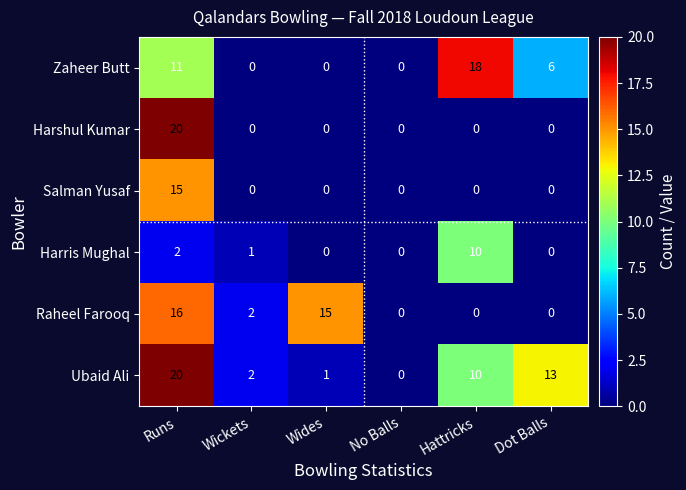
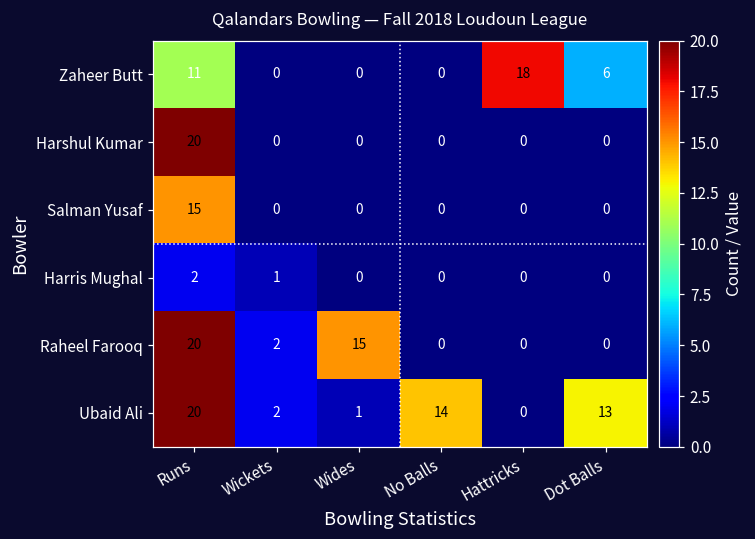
  {
    "Zaheer Butt": {
      "Runs": 11,
      "Wickets": 0,
      "Wides": 0,
      "No Balls": 0,
      "Hattricks": 18,
      "Dot Balls": 6
    },
    "Harshul Kumar": {
      "Runs": 20,
      "Wickets": 0,
      "Wides": 0,
      "No Balls": 0,
      "Hattricks": 0,
      "Dot Balls": 0
    },
    "Salman Yusaf": {
      "Runs": 15,
      "Wickets": 0,
      "Wides": 0,
      "No Balls": 0,
      "Hattricks": 0,
      "Dot Balls": 0
    },
    "Harris Mughal": {
      "Runs": 2,
      "Wickets": 1,
      "Wides": 0,
      "No Balls": 0,
-     "Hattricks": 10,
+     "Hattricks": 0,
      "Dot Balls": 0
    },
    "Raheel Farooq": {
-     "Runs": 16,
+     "Runs": 20,
      "Wickets": 2,
      "Wides": 15,
      "No Balls": 0,
      "Hattricks": 0,
      "Dot Balls": 0
    },
    "Ubaid Ali": {
      "Runs": 20,
      "Wickets": 2,
      "Wides": 1,
-     "No Balls": 0,
-     "Hattricks": 10,
+     "No Balls": 14,
+     "Hattricks": 0,
      "Dot Balls": 13
    }
  }
